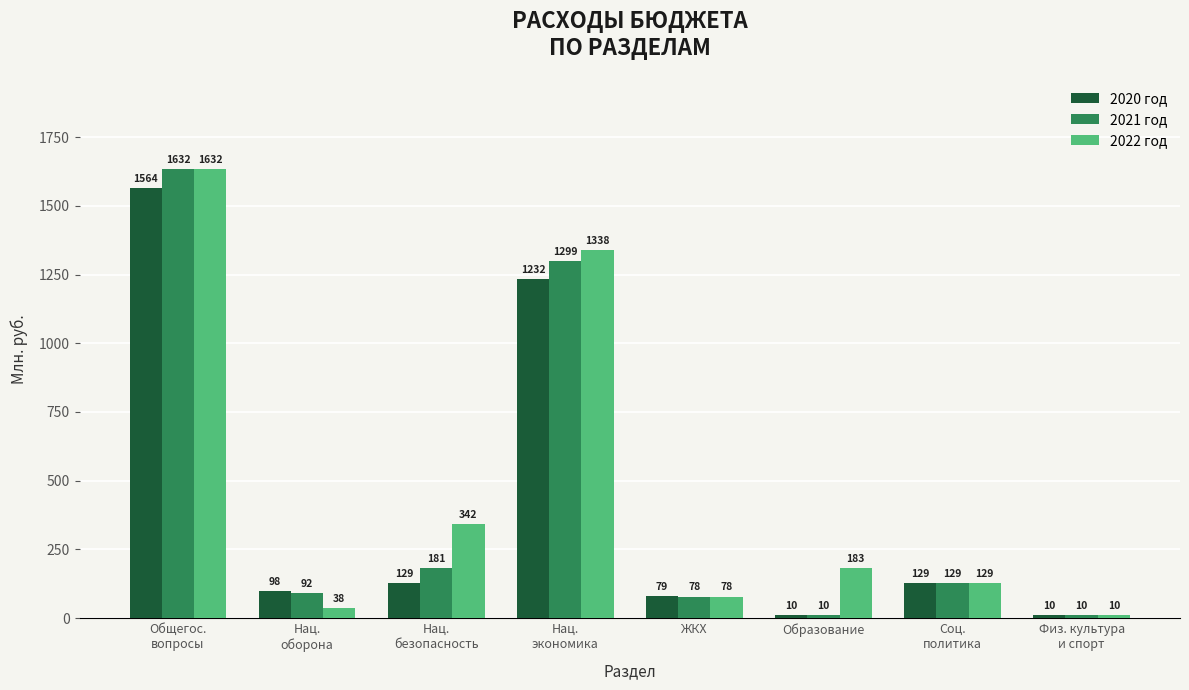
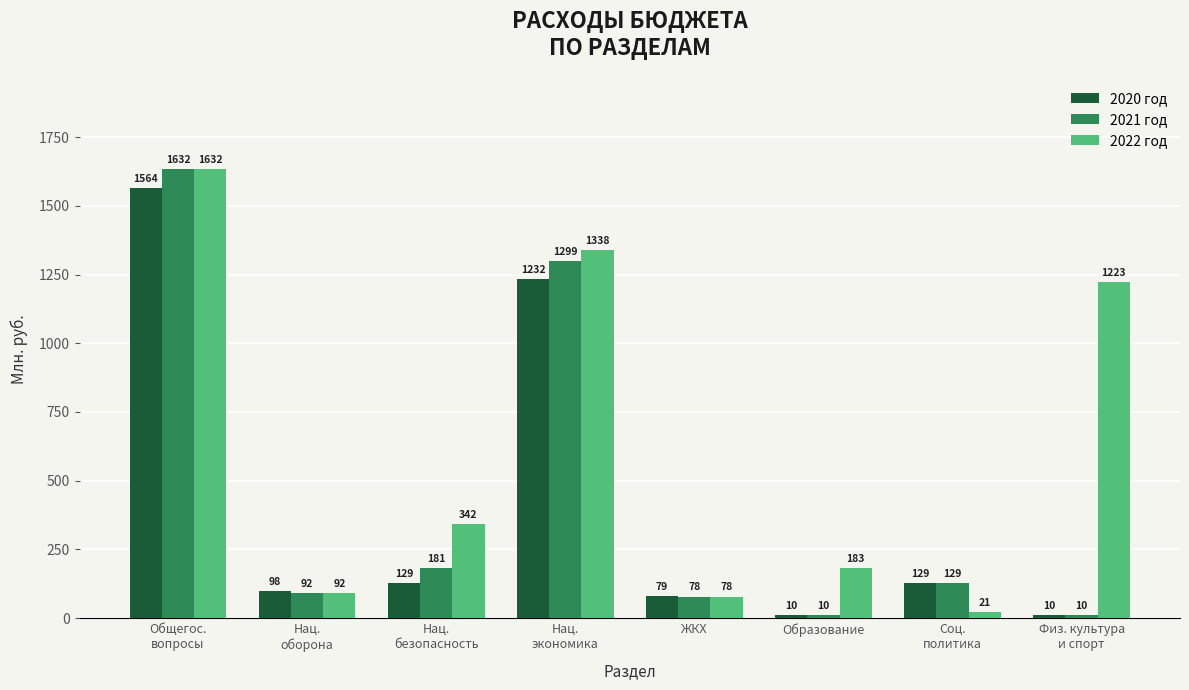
  {
    "2022 год": {
      "Общегос. вопросы": 1632,
-     "Нац. оборона": 38,
+     "Нац. оборона": 92,
      "Нац. безопасность": 342,
      "Нац. экономика": 1338,
      "ЖКХ": 78,
      "Образование": 183,
-     "Соц. политика": 129,
-     "Физ. культура и спорт": 10
+     "Соц. политика": 21,
+     "Физ. культура и спорт": 1223
    }
  }
